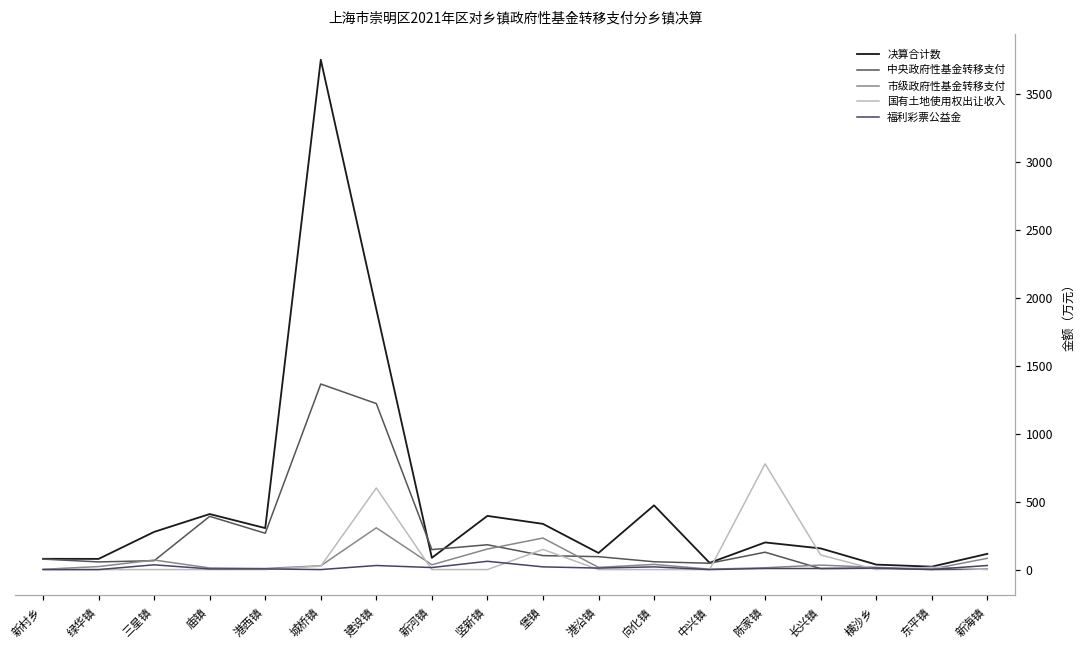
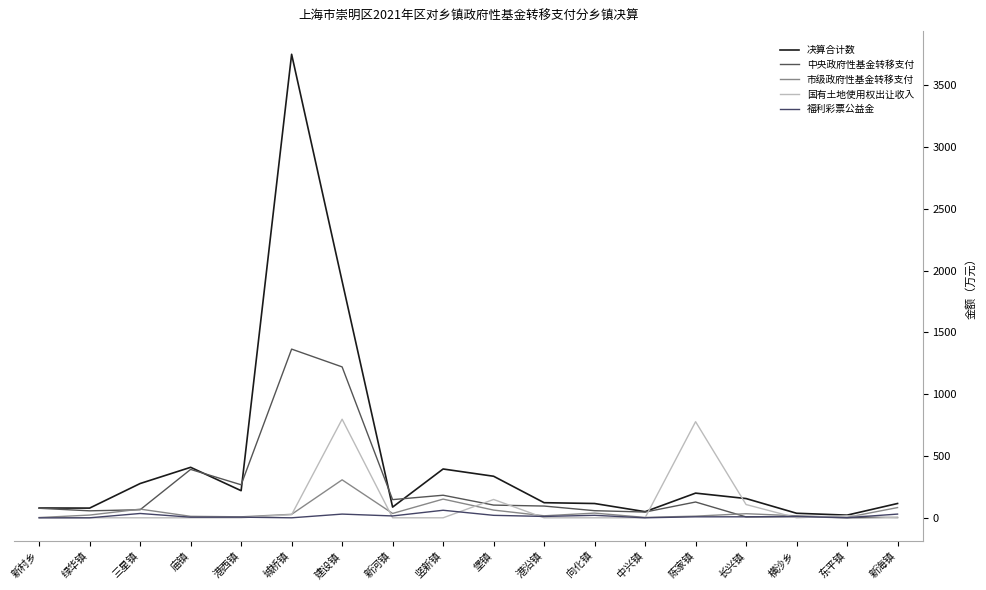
  {
    "决算合计数": {
      "绿华镇": 80,
      "三星镇": 280,
-     "港西镇": 310,
+     "港西镇": 220,
      "城桥镇": 3750,
      "建设镇": 1910,
      "新河镇": 90,
      "竖新镇": 390,
      "堡镇": 340,
      "港沿镇": 120,
-     "向化镇": 470,
+     "向化镇": 120,
      "陈家镇": 200,
      "长兴镇": 160,
      "新海镇": 120
    },
    "市级政府性基金转移支付": {
      "绿华镇": 20,
      "建设镇": 310,
      "竖新镇": 150,
-     "堡镇": 230,
+     "堡镇": 60,
      "长兴镇": 30,
      "新海镇": 80
    },
    "国有土地使用权出让收入": {
      "三星镇": 0,
-     "建设镇": 600,
+     "建设镇": 800,
      "竖新镇": 0,
      "堡镇": 150,
      "陈家镇": 780,
      "长兴镇": 110
    }
  }
